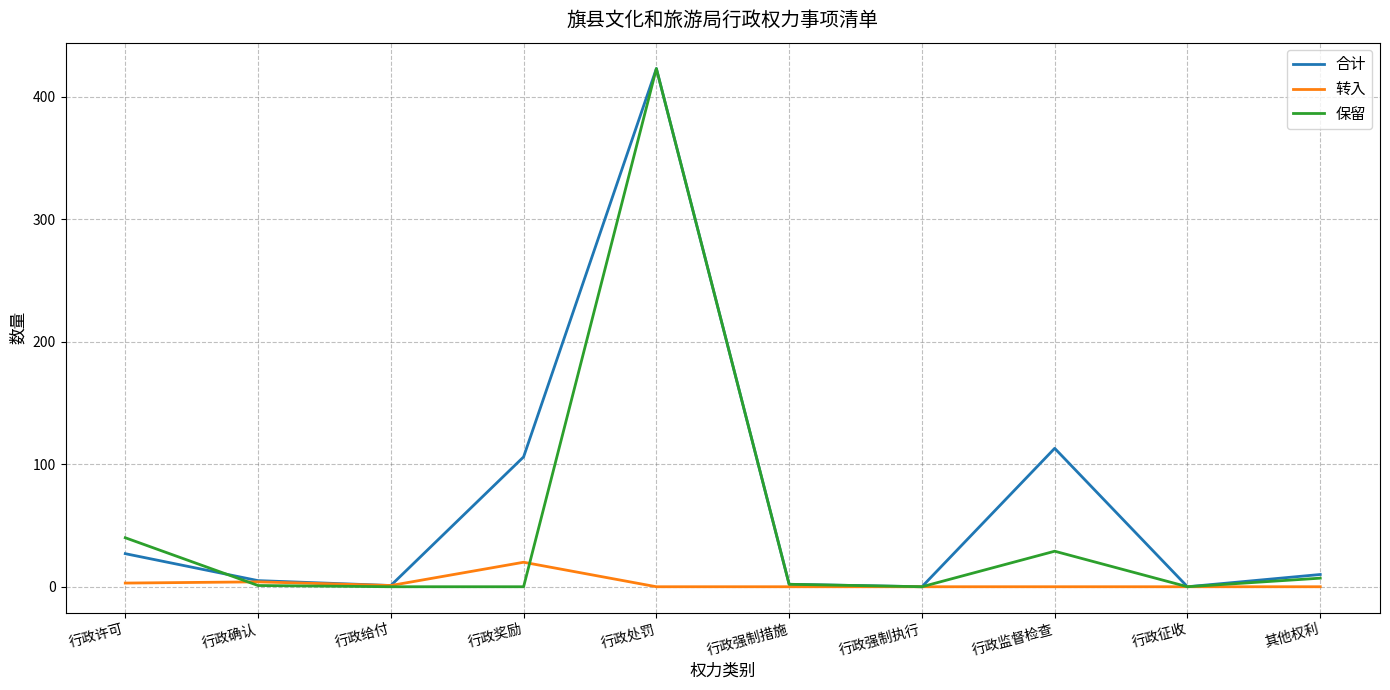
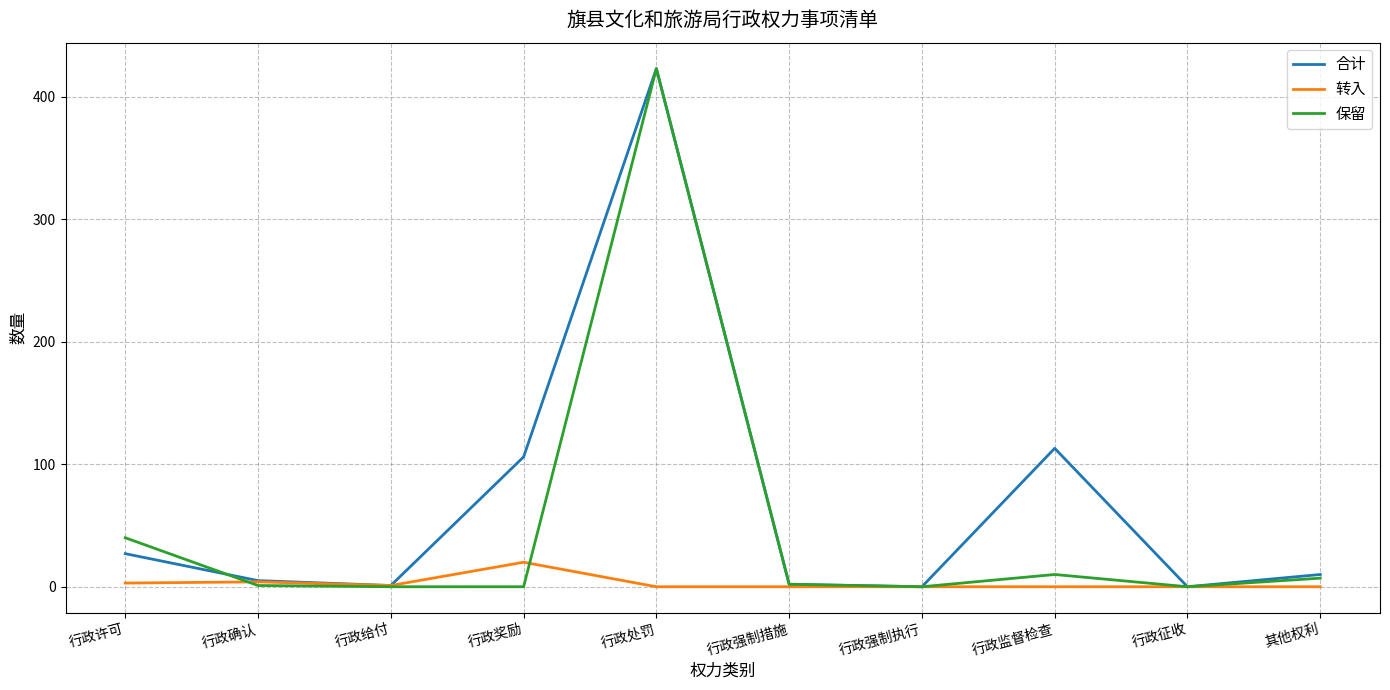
  {
    "合计": {
      "行政许可": 27,
      "行政奖励": 106,
      "行政监督检查": 113,
      "其他权利": 10
    },
    "转入": {
      "行政许可": 3,
      "行政奖励": 20,
      "行政处罚": 0,
      "行政监督检查": 0,
      "其他权利": 0
    },
    "保留": {
      "行政许可": 40,
      "行政确认": 1,
      "行政奖励": 0,
-     "行政监督检查": 29,
+     "行政监督检查": 10,
      "其他权利": 7
    }
  }
